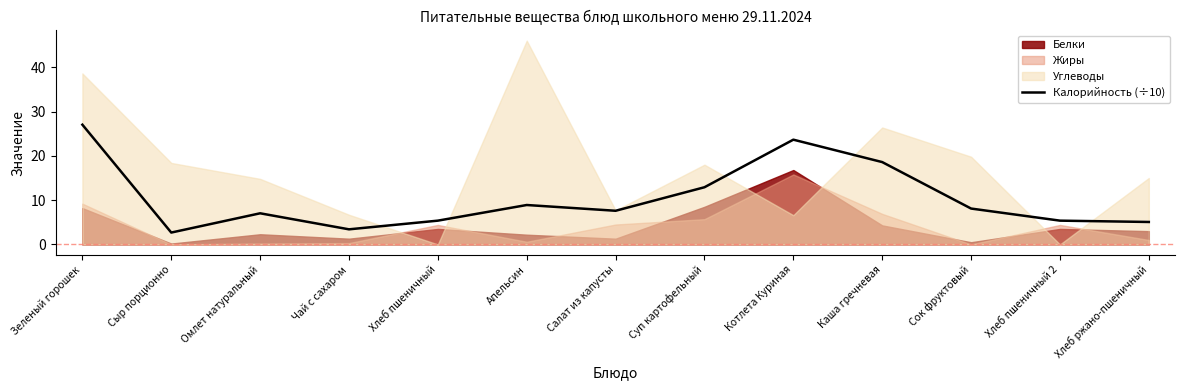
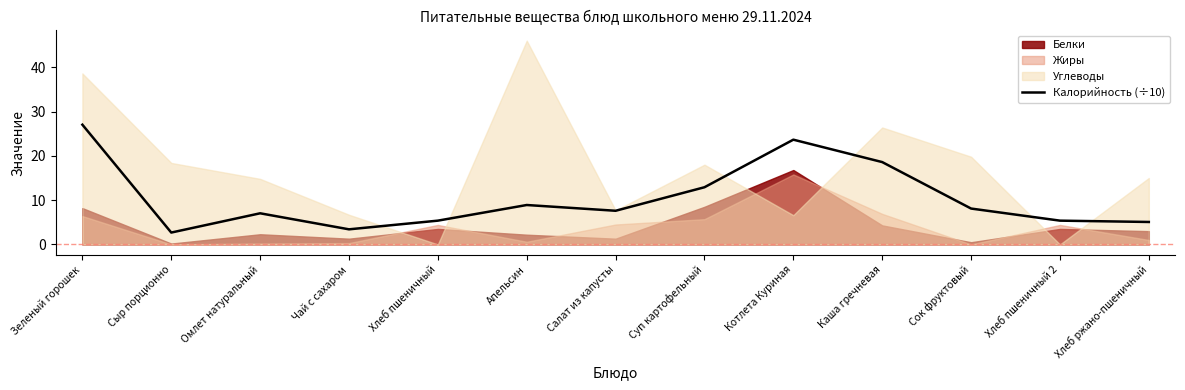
  {
    "Калорийность (÷10)": {
      "Зеленый горошек": 27,
      "Сыр порционно": 3,
      "Омлет натуральный": 7,
      "Чай с сахаром": 3,
      "Хлеб пшеничный": 5,
      "Апельсин": 9,
      "Суп картофельный": 13,
      "Котлета Куриная": 24,
      "Каша гречневая": 19,
      "Сок фруктовый": 8,
      "Хлеб пшеничный 2": 5,
      "Хлеб ржано-пшеничный": 5
    },
    "Белки": {
      "Зеленый горошек": 8,
      "Омлет натуральный": 2,
      "Чай с сахаром": 1,
      "Хлеб пшеничный": 4,
      "Апельсин": 2,
      "Салат из капусты": 1,
      "Суп картофельный": 9,
      "Котлета Куриная": 17,
      "Каша гречневая": 4,
      "Хлеб пшеничный 2": 4,
      "Хлеб ржано-пшеничный": 3
    },
    "Жиры": {
-     "Зеленый горошек": 9,
+     "Зеленый горошек": 6,
      "Хлеб пшеничный": 4,
      "Апельсин": 1,
      "Салат из капусты": 5,
      "Суп картофельный": 6,
      "Котлета Куриная": 16,
      "Каша гречневая": 7,
      "Хлеб пшеничный 2": 4,
      "Хлеб ржано-пшеничный": 1
    },
    "Углеводы": {
      "Зеленый горошек": 39,
      "Сыр порционно": 18,
      "Омлет натуральный": 15,
      "Чай с сахаром": 7,
      "Хлеб пшеничный": 0,
      "Апельсин": 46,
      "Суп картофельный": 18,
      "Котлета Куриная": 7,
      "Каша гречневая": 26,
      "Сок фруктовый": 20,
      "Хлеб пшеничный 2": 0,
      "Хлеб ржано-пшеничный": 15
    }
  }
